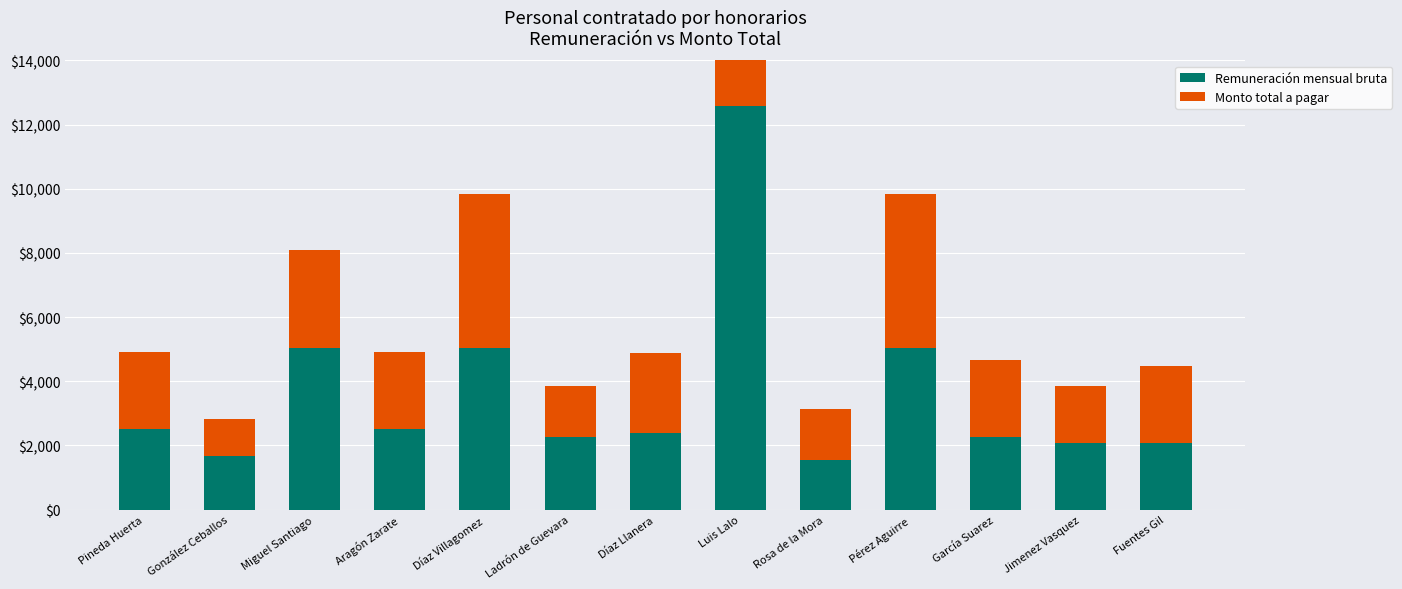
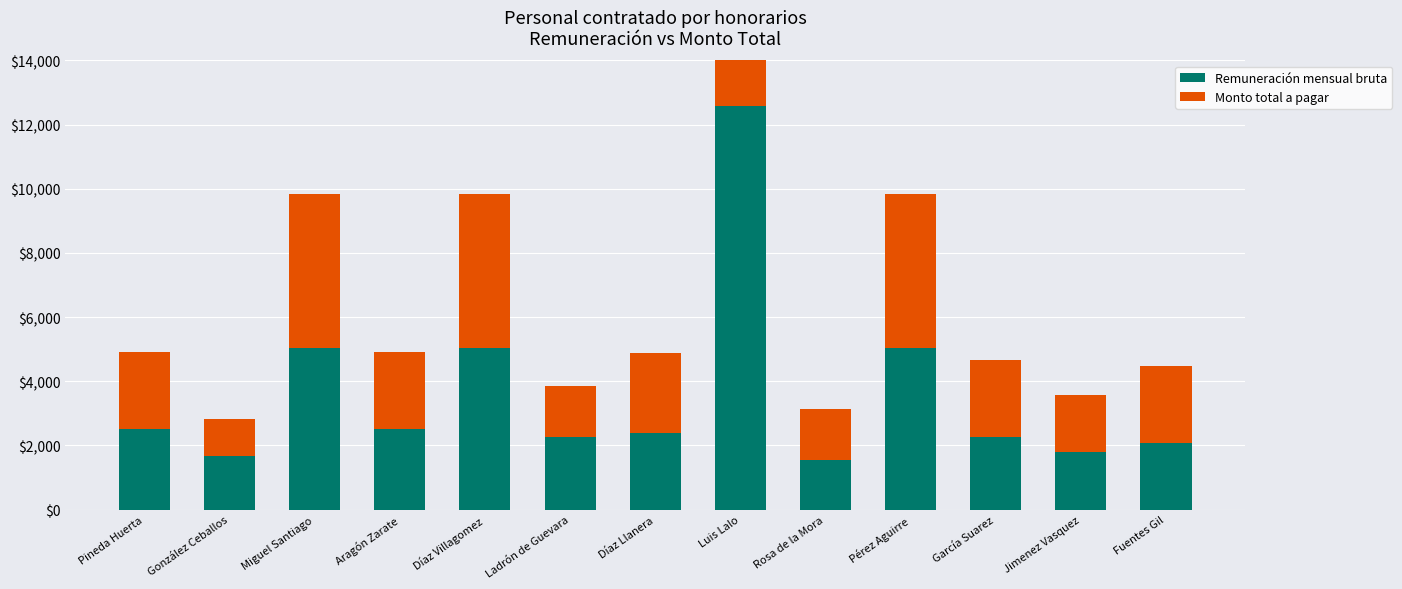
  {
    "Remuneración mensual bruta": {
      "Pineda Huerta": "$2,500",
      "González Ceballos": "$1,700",
      "Miguel Santiago": "$5,000",
      "Aragón Zarate": "$2,500",
      "Díaz Villagomez": "$5,000",
      "Ladrón de Guevara": "$2,300",
      "Díaz Llanera": "$2,400",
      "Luis Lalo": "$12,600",
      "Rosa de la Mora": "$1,500",
      "Pérez Aguirre": "$5,000",
      "García Suarez": "$2,300",
-     "Jimenez Vasquez": "$2,100",
+     "Jimenez Vasquez": "$1,800",
      "Fuentes Gil": "$2,100"
    },
    "Monto total a pagar": {
      "Pineda Huerta": "$2,400",
      "González Ceballos": "$1,100",
-     "Miguel Santiago": "$3,100",
+     "Miguel Santiago": "$4,800",
      "Aragón Zarate": "$2,400",
      "Díaz Villagomez": "$4,800",
      "Ladrón de Guevara": "$1,600",
      "Díaz Llanera": "$2,500",
      "Rosa de la Mora": "$1,600",
      "Pérez Aguirre": "$4,800",
      "García Suarez": "$2,400",
      "Jimenez Vasquez": "$1,800",
      "Fuentes Gil": "$2,400"
    }
  }
